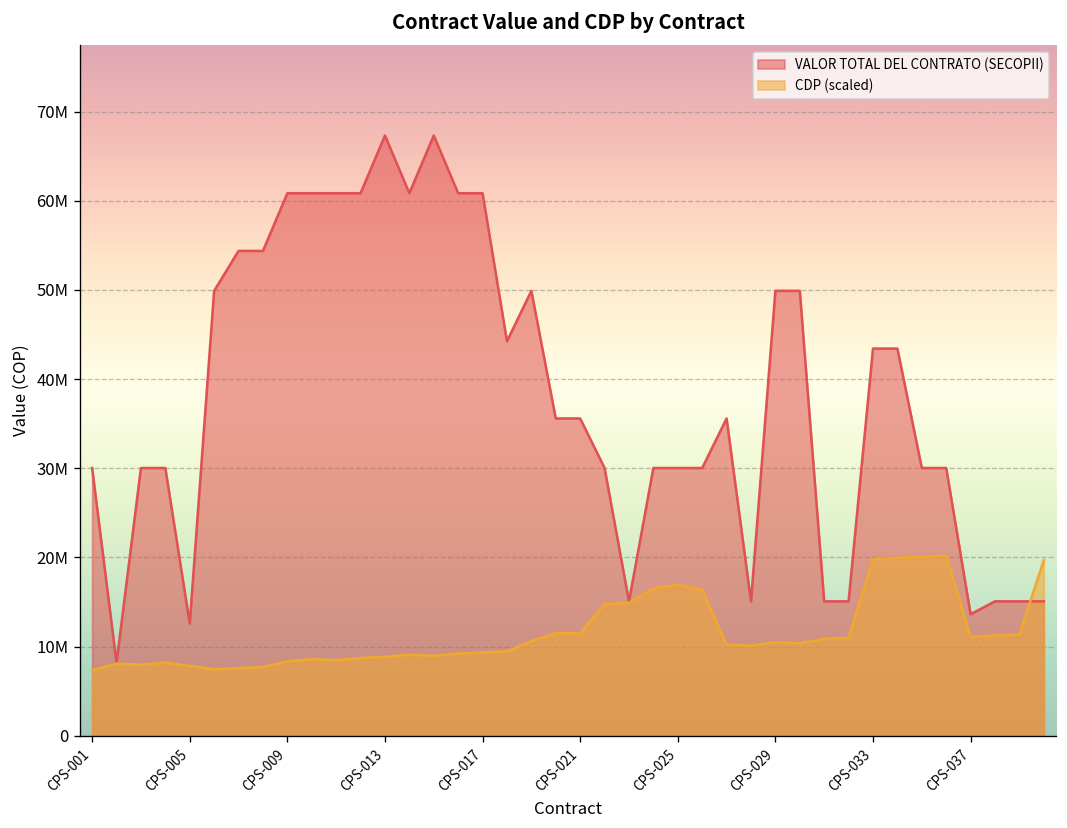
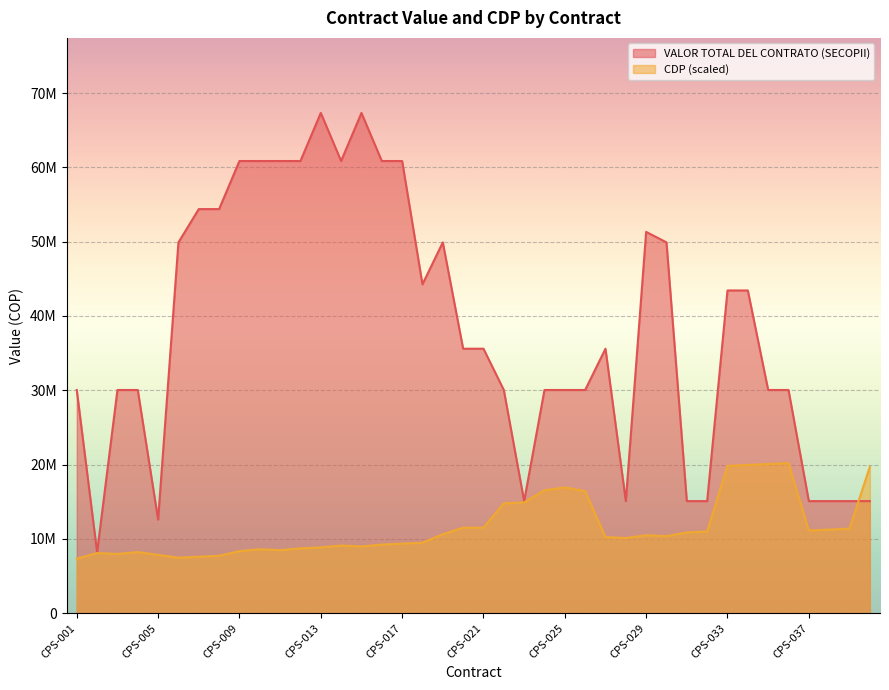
  {
    "VALOR TOTAL DEL CONTRATO (SECOPII)": {
      "CPS-001": 30000000,
      "CPS-005": 13000000,
      "CPS-009": 61000000,
      "CPS-013": 67000000,
      "CPS-017": 61000000,
      "CPS-021": 36000000,
      "CPS-025": 30000000,
-     "CPS-029": 50000000,
+     "CPS-029": 51000000,
      "CPS-033": 43000000,
-     "CPS-037": 14000000
+     "CPS-037": 15000000
    },
    "CDP (scaled)": {
      "CPS-001": 7000000,
      "CPS-005": 8000000,
      "CPS-009": 8000000,
      "CPS-013": 9000000,
      "CPS-017": 9000000,
      "CPS-021": 11000000,
      "CPS-025": 17000000,
      "CPS-029": 10000000,
      "CPS-033": 20000000,
      "CPS-037": 11000000
    }
  }
